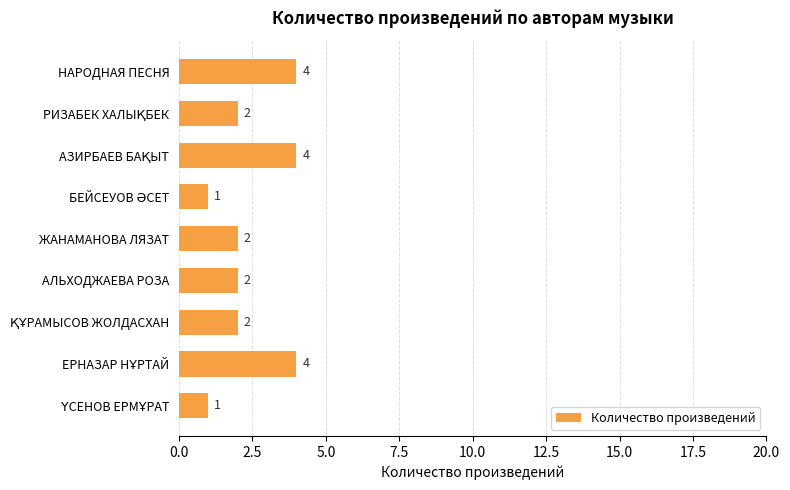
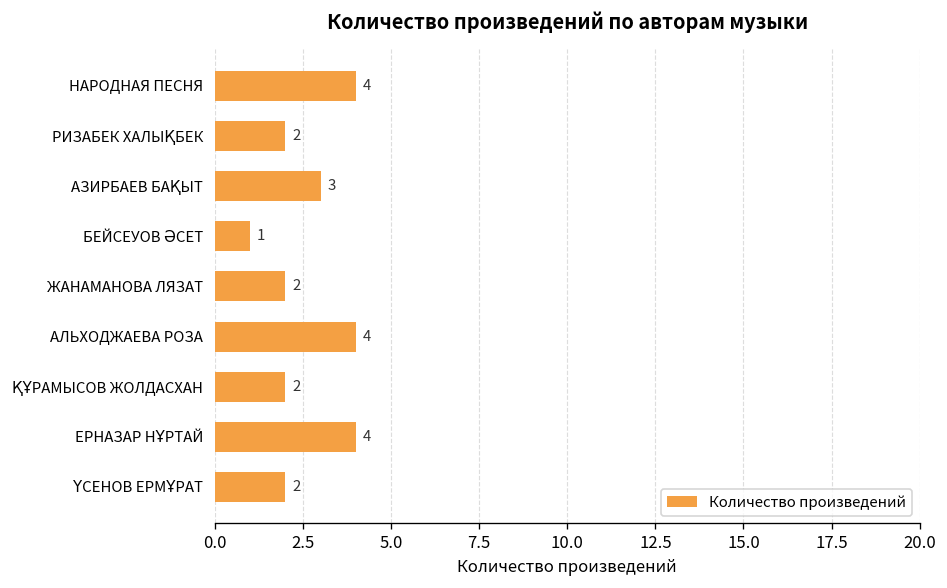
  {
    "НАРОДНАЯ ПЕСНЯ": 4,
    "РИЗАБЕК ХАЛЫҚБЕК": 2,
-   "АЗИРБАЕВ БАҚЫТ": 4,
+   "АЗИРБАЕВ БАҚЫТ": 3,
    "БЕЙСЕУОВ ӘСЕТ": 1,
    "ЖАНАМАНОВА ЛЯЗАТ": 2,
-   "АЛЬХОДЖАЕВА РОЗА": 2,
+   "АЛЬХОДЖАЕВА РОЗА": 4,
    "ҚҰРАМЫСОВ ЖОЛДАСХАН": 2,
    "ЕРНАЗАР НҰРТАЙ": 4,
-   "ҮСЕНОВ ЕРМҰРАТ": 1
+   "ҮСЕНОВ ЕРМҰРАТ": 2
  }
